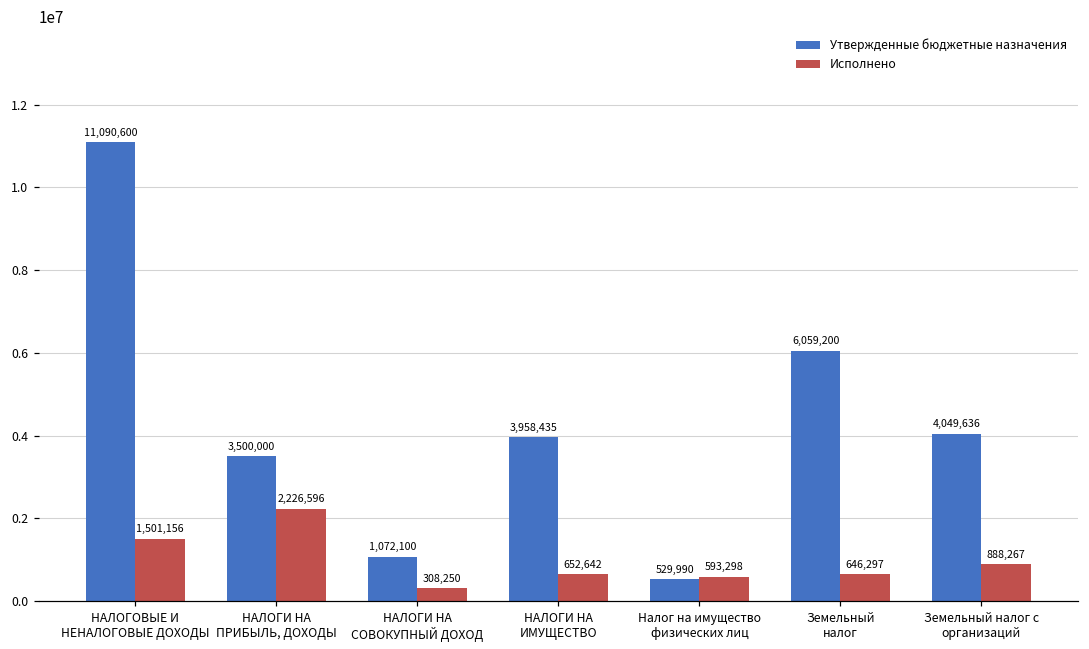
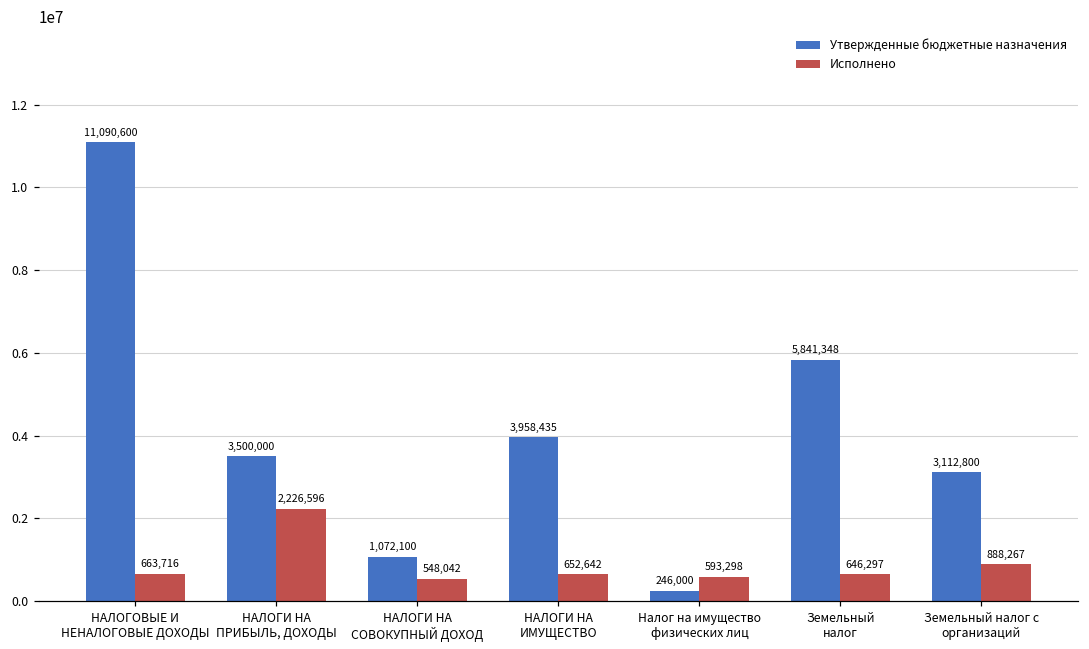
  {
    "Утвержденные бюджетные назначения": {
      "НАЛОГОВЫЕ И НЕНАЛОГОВЫЕ ДОХОДЫ": "11,090,600",
      "НАЛОГИ НА ПРИБЫЛЬ, ДОХОДЫ": "3,500,000",
      "НАЛОГИ НА СОВОКУПНЫЙ ДОХОД": "1,072,100",
      "НАЛОГИ НА ИМУЩЕСТВО": "3,958,435",
-     "Налог на имущество физических лиц": "529,990",
-     "Земельный налог": "6,059,200",
-     "Земельный налог с организаций": "4,049,636"
+     "Налог на имущество физических лиц": "246,000",
+     "Земельный налог": "5,841,348",
+     "Земельный налог с организаций": "3,112,800"
    },
    "Исполнено": {
-     "НАЛОГОВЫЕ И НЕНАЛОГОВЫЕ ДОХОДЫ": "1,501,156",
+     "НАЛОГОВЫЕ И НЕНАЛОГОВЫЕ ДОХОДЫ": "663,716",
      "НАЛОГИ НА ПРИБЫЛЬ, ДОХОДЫ": "2,226,596",
-     "НАЛОГИ НА СОВОКУПНЫЙ ДОХОД": "308,250",
+     "НАЛОГИ НА СОВОКУПНЫЙ ДОХОД": "548,042",
      "НАЛОГИ НА ИМУЩЕСТВО": "652,642",
      "Налог на имущество физических лиц": "593,298",
      "Земельный налог": "646,297",
      "Земельный налог с организаций": "888,267"
    }
  }
